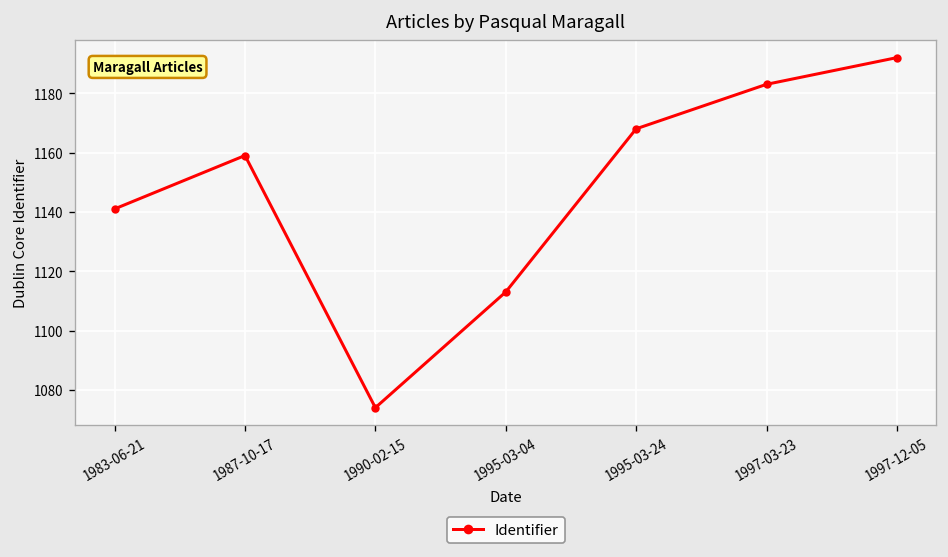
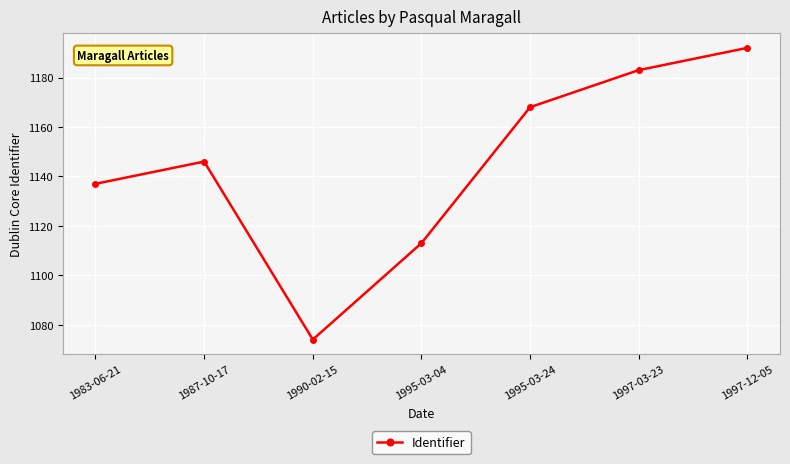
  {
-   "1983-06-21": 1141,
-   "1987-10-17": 1159,
+   "1983-06-21": 1137,
+   "1987-10-17": 1146,
    "1990-02-15": 1074,
    "1995-03-04": 1113,
    "1995-03-24": 1168,
    "1997-03-23": 1183,
    "1997-12-05": 1192
  }
